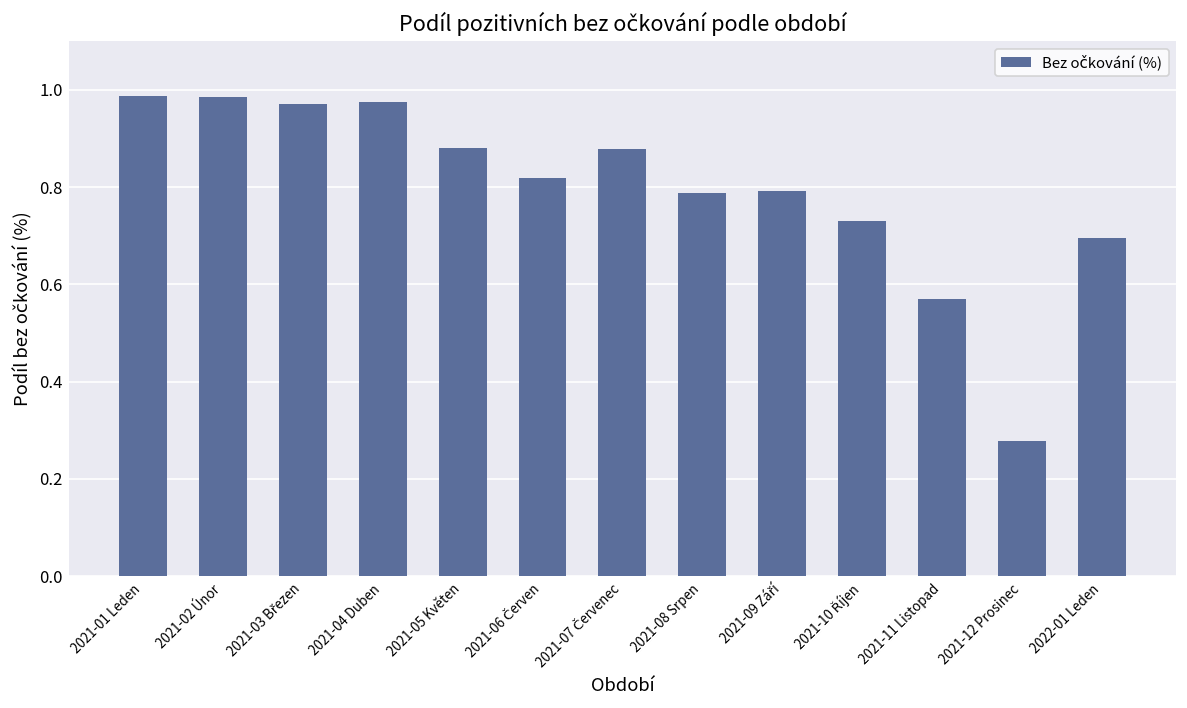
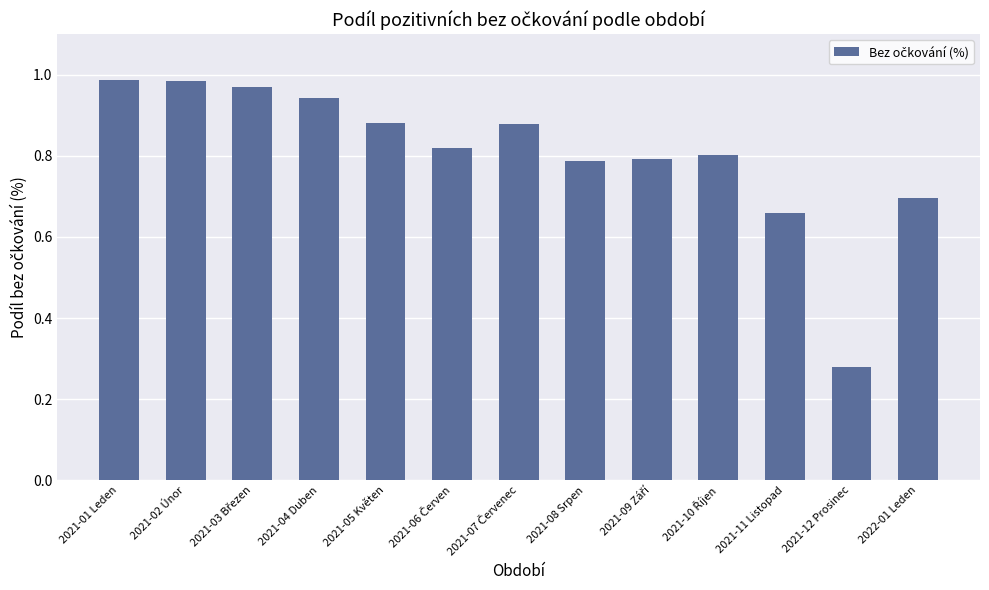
  {
    "2021-01 Leden": 0.99,
    "2021-02 Únor": 0.98,
    "2021-03 Březen": 0.97,
-   "2021-04 Duben": 0.97,
+   "2021-04 Duben": 0.94,
    "2021-05 Květen": 0.88,
    "2021-06 Červen": 0.82,
    "2021-07 Červenec": 0.88,
    "2021-08 Srpen": 0.79,
    "2021-09 Září": 0.79,
-   "2021-10 Říjen": 0.73,
-   "2021-11 Listopad": 0.57,
+   "2021-10 Říjen": 0.80,
+   "2021-11 Listopad": 0.66,
    "2021-12 Prosinec": 0.28,
    "2022-01 Leden": 0.70
  }
